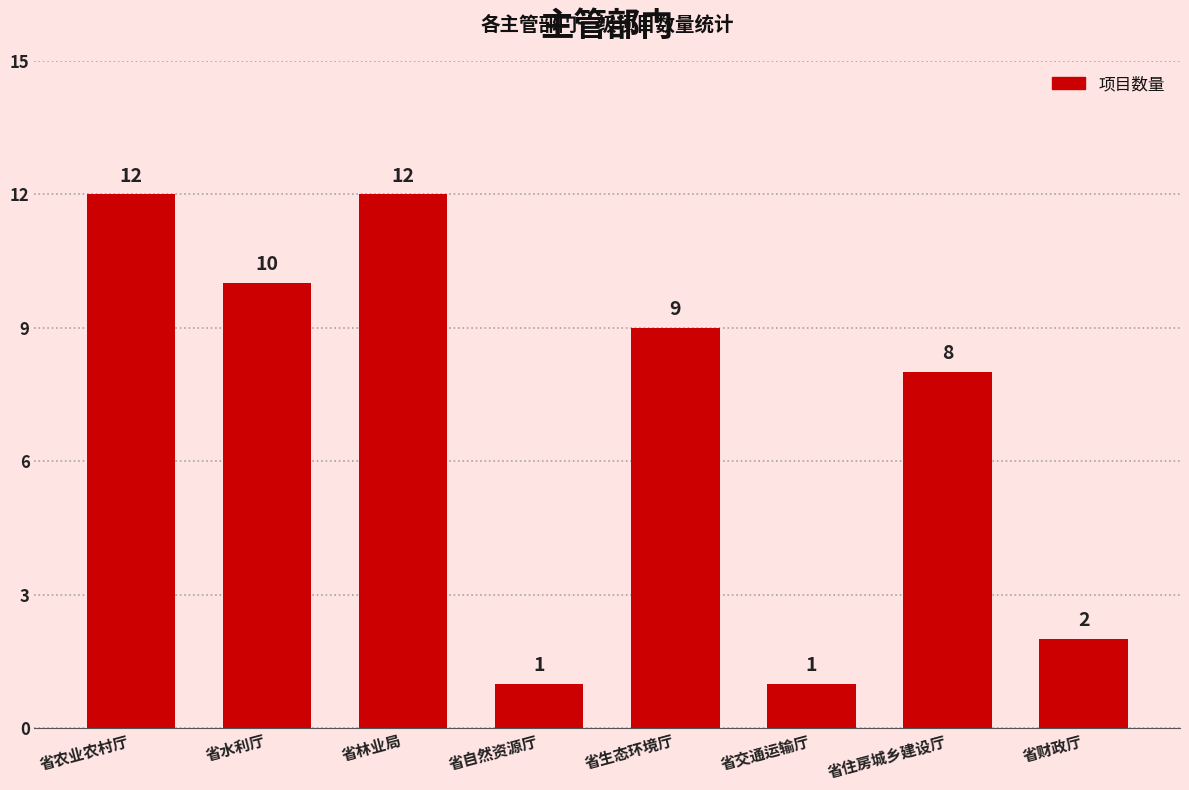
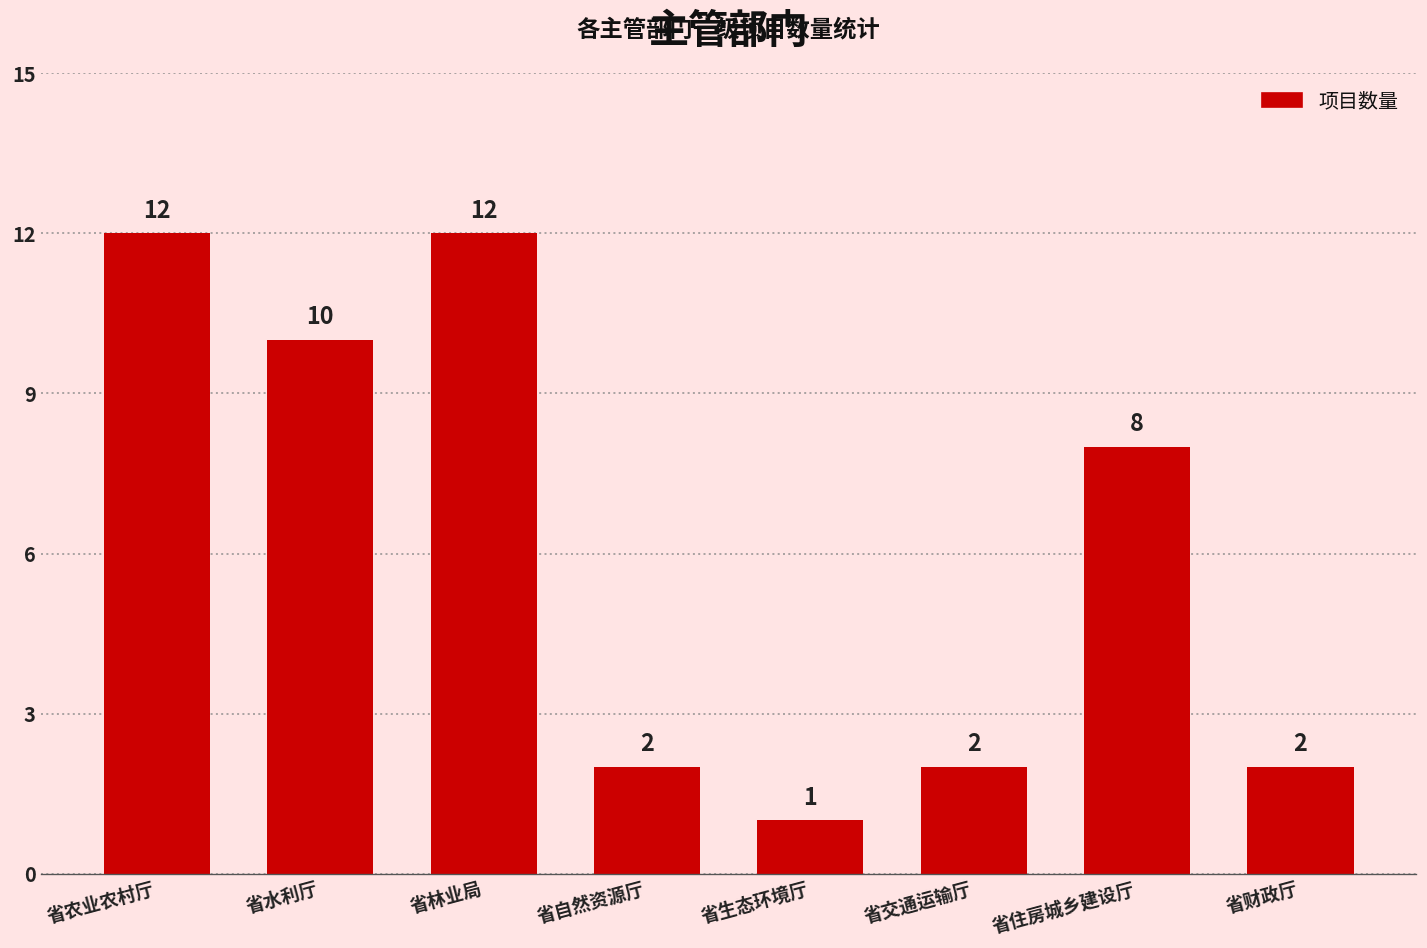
  {
    "省农业农村厅": 12,
    "省水利厅": 10,
    "省林业局": 12,
-   "省自然资源厅": 1,
-   "省生态环境厅": 9,
-   "省交通运输厅": 1,
+   "省自然资源厅": 2,
+   "省生态环境厅": 1,
+   "省交通运输厅": 2,
    "省住房城乡建设厅": 8,
    "省财政厅": 2
  }
